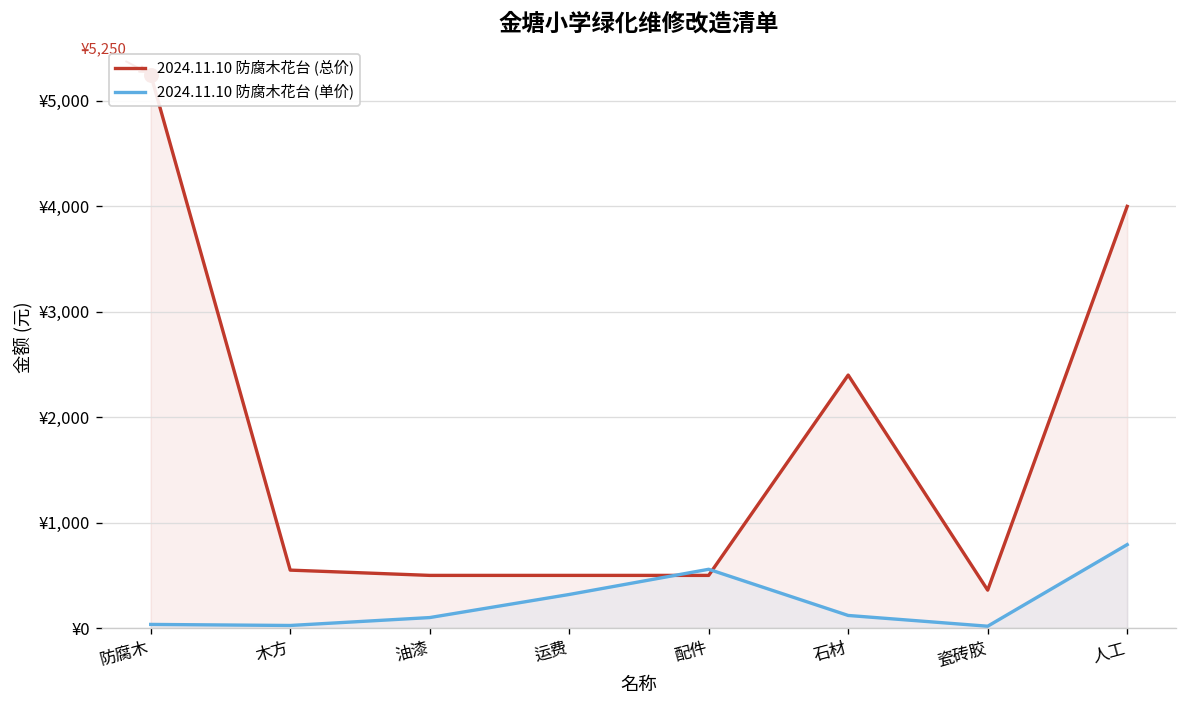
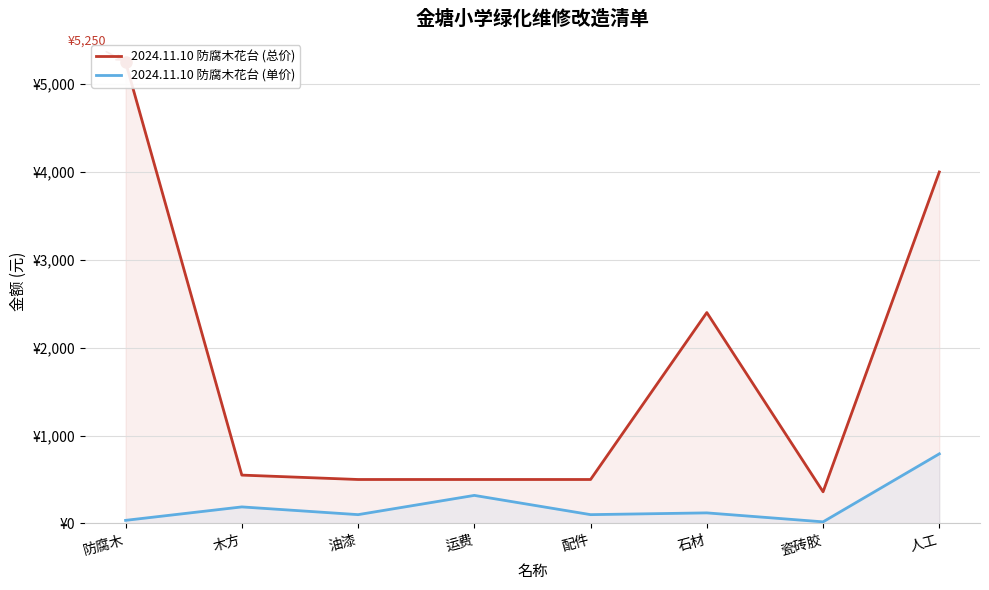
  {
    "2024.11.10 防腐木花台 (单价)": {
      "防腐木": "¥0",
-     "木方": "¥0",
+     "木方": "¥200",
      "油漆": "¥100",
      "运费": "¥300",
-     "配件": "¥600",
+     "配件": "¥100",
      "石材": "¥100",
      "瓷砖胶": "¥0",
      "人工": "¥800"
    }
  }
